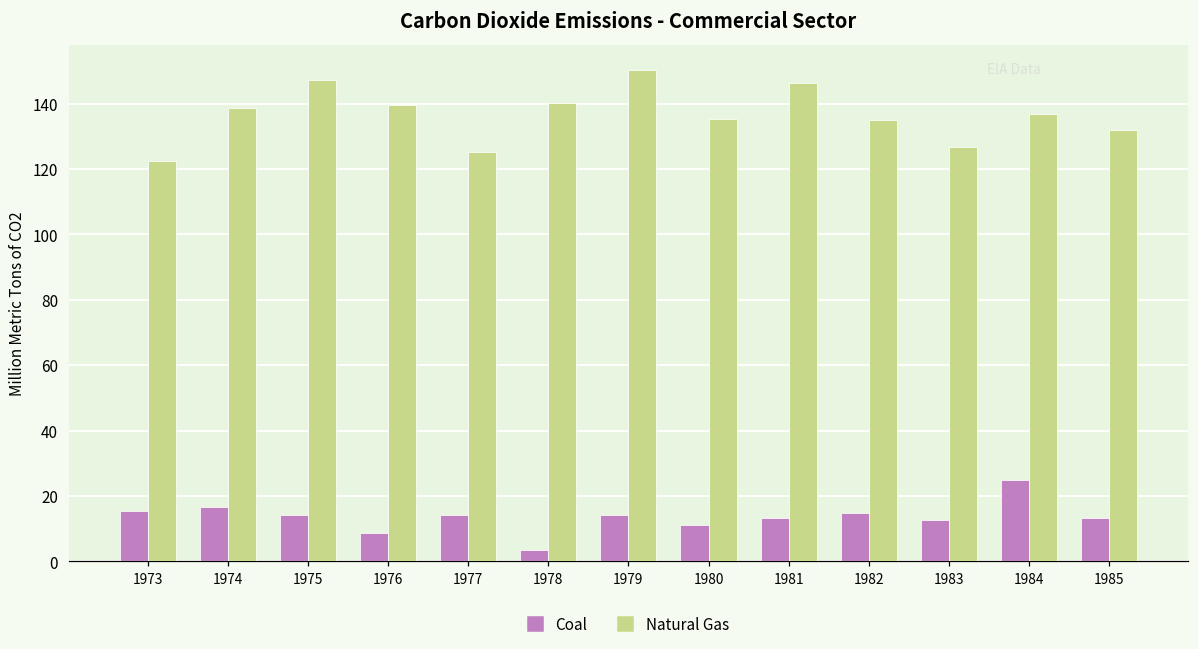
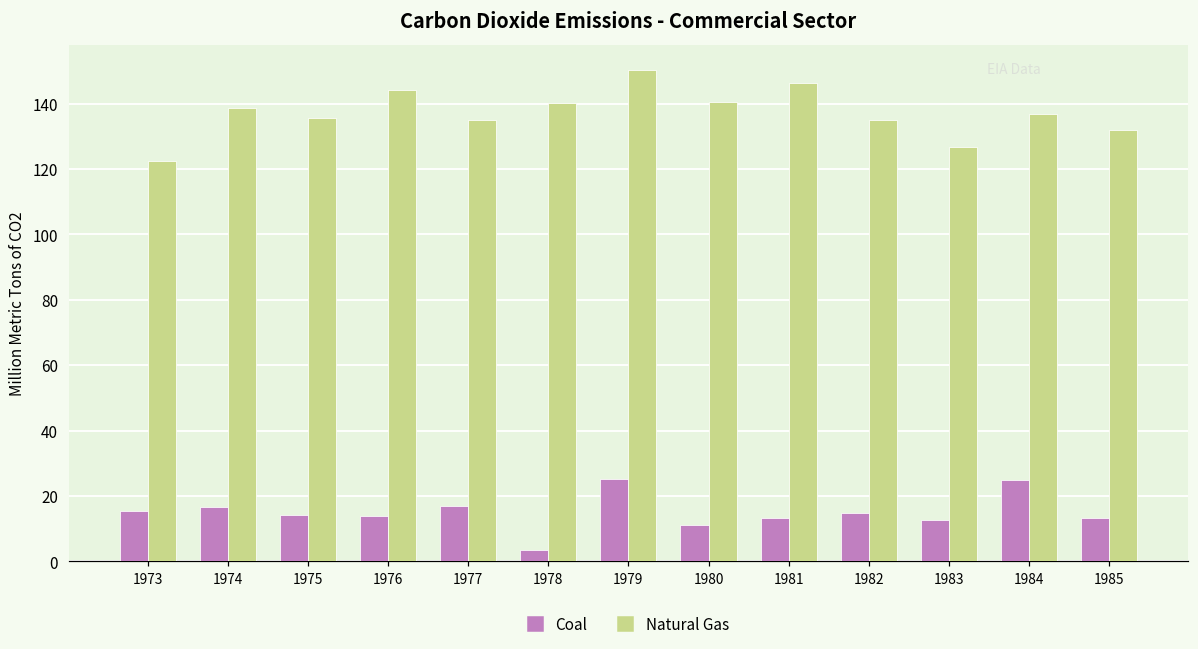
  {
    "Coal": {
      "1973": 15,
      "1974": 17,
      "1975": 14,
-     "1976": 9,
-     "1977": 14,
+     "1976": 14,
+     "1977": 17,
      "1978": 4,
-     "1979": 14,
+     "1979": 25,
      "1980": 11,
      "1981": 13,
      "1982": 15,
      "1983": 13,
      "1984": 25,
      "1985": 13
    },
    "Natural Gas": {
      "1973": 122,
      "1974": 139,
-     "1975": 147,
-     "1976": 140,
-     "1977": 125,
+     "1975": 136,
+     "1976": 144,
+     "1977": 135,
      "1978": 140,
      "1979": 150,
-     "1980": 135,
+     "1980": 141,
      "1981": 146,
      "1982": 135,
      "1983": 127,
      "1984": 137,
      "1985": 132
    }
  }
